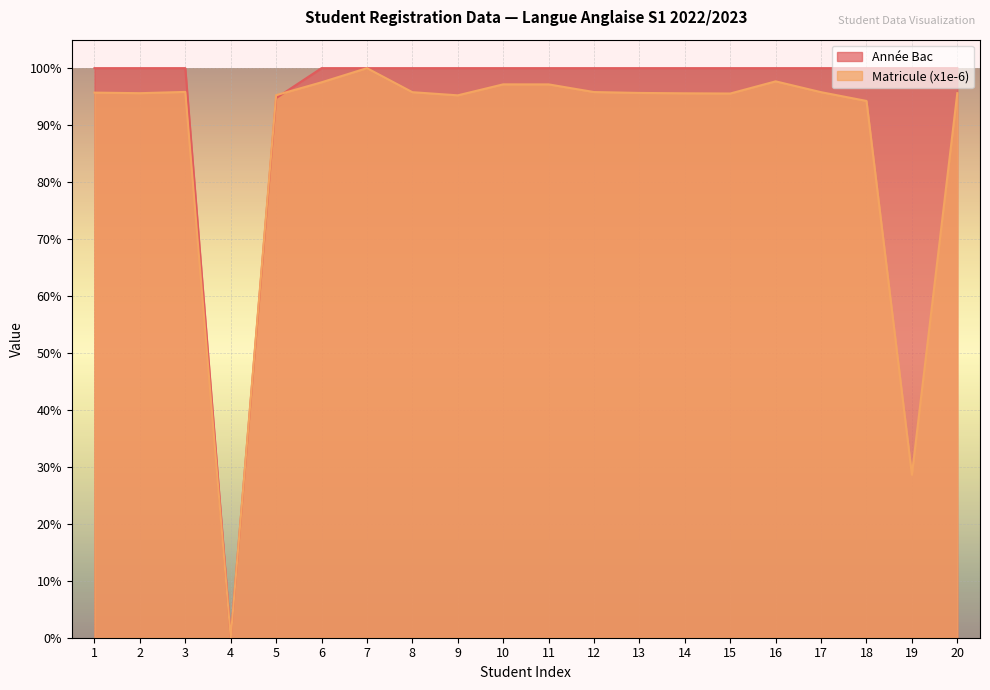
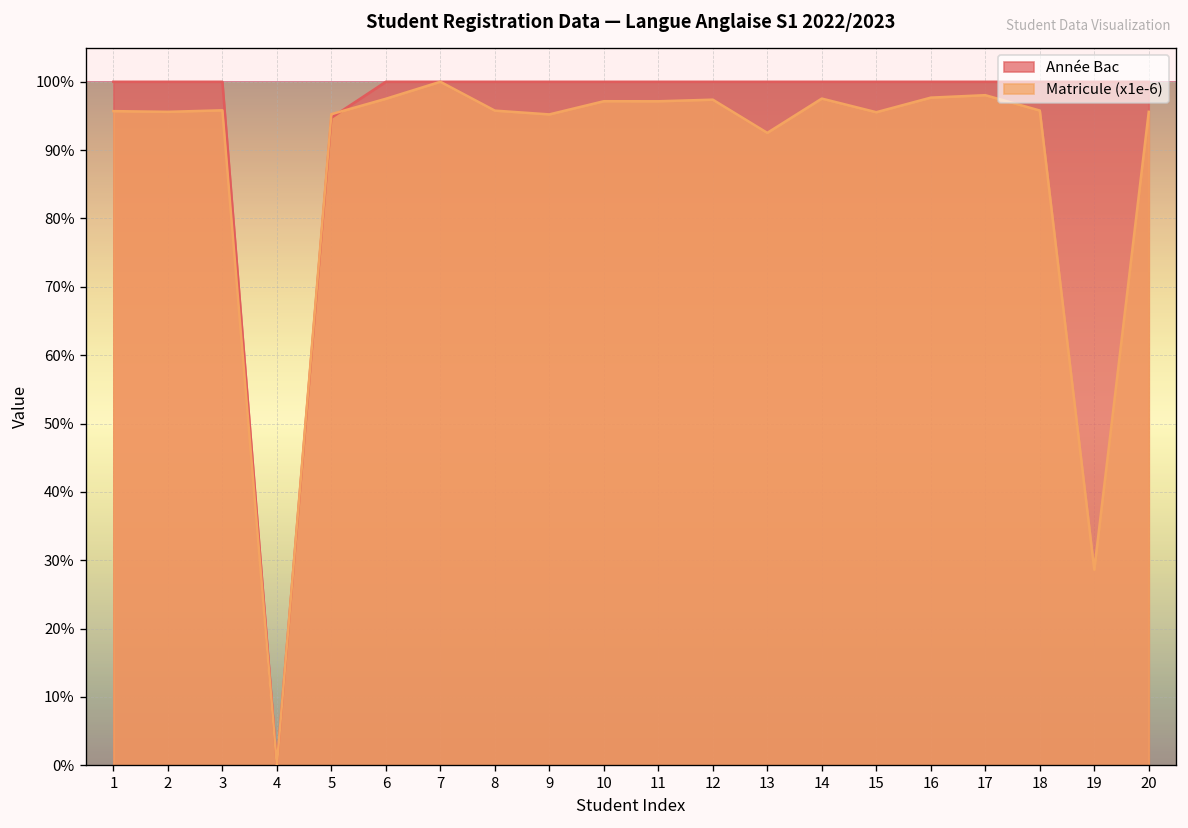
  {
    "Année Bac": {
      "1": "100%",
      "2": "100%",
      "3": "100%",
      "5": "95%",
      "6": "100%",
      "8": "100%",
      "9": "100%",
      "10": "100%",
      "11": "100%",
      "12": "100%",
      "13": "100%",
      "14": "100%",
      "15": "100%",
      "16": "100%",
      "17": "100%"
    },
    "Matricule (x1e-6)": {
      "1": "96%",
      "2": "96%",
      "3": "96%",
      "5": "95%",
      "6": "98%",
      "8": "96%",
      "9": "95%",
      "10": "97%",
      "11": "97%",
-     "12": "96%",
-     "13": "96%",
-     "14": "96%",
+     "12": "97%",
+     "13": "93%",
+     "14": "98%",
      "15": "96%",
      "16": "98%",
-     "17": "96%",
-     "18": "94%",
+     "17": "98%",
+     "18": "96%",
      "19": "29%",
      "20": "96%"
    }
  }
